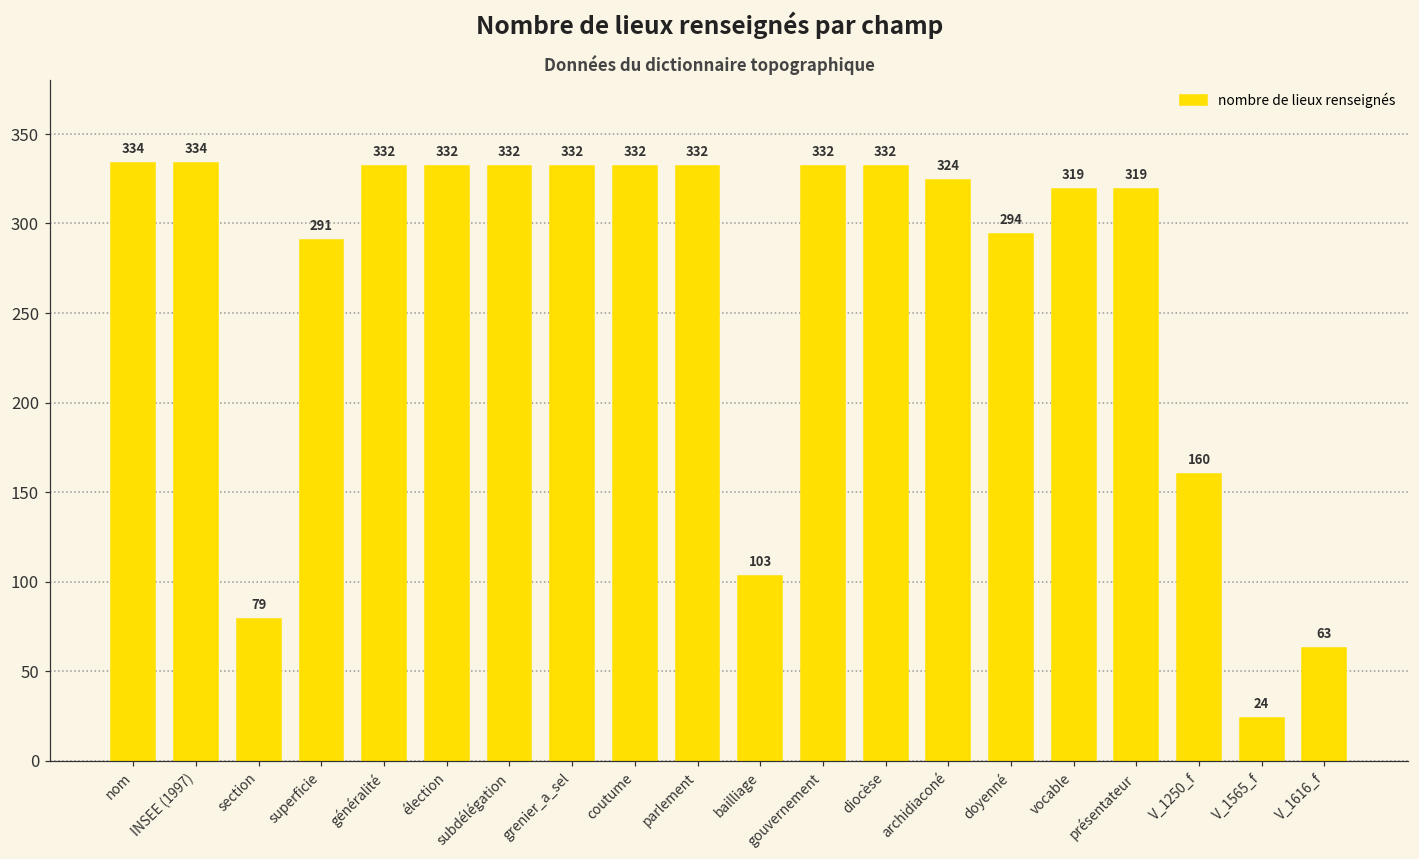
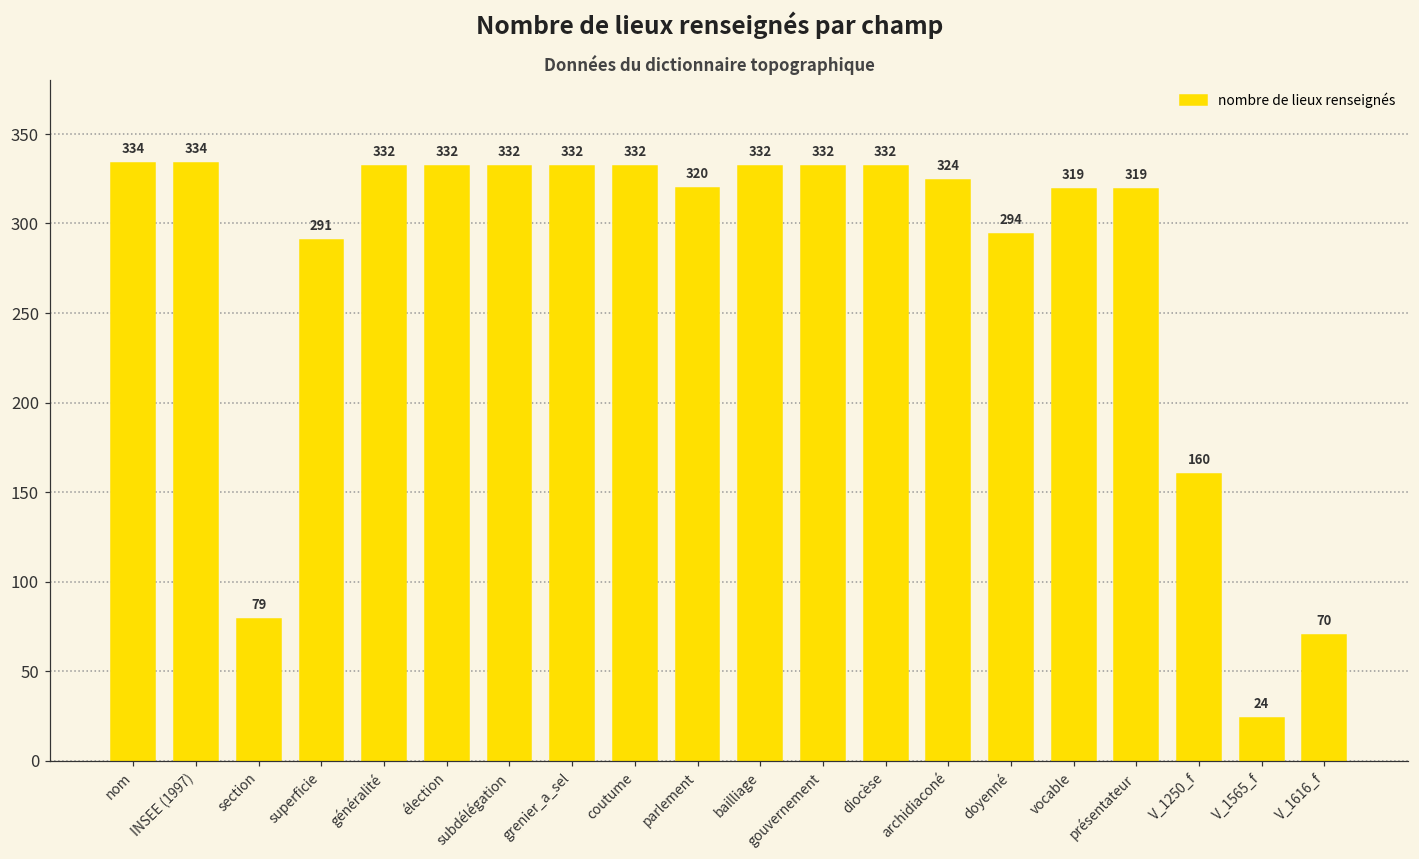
  {
    "nom": 334,
    "INSEE (1997)": 334,
    "section": 79,
    "superficie": 291,
    "généralité": 332,
    "élection": 332,
    "subdélégation": 332,
    "grenier_a_sel": 332,
    "coutume": 332,
-   "parlement": 332,
-   "bailliage": 103,
+   "parlement": 320,
+   "bailliage": 332,
    "gouvernement": 332,
    "diocèse": 332,
    "archidiaconé": 324,
    "doyenné": 294,
    "vocable": 319,
    "présentateur": 319,
    "V_1250_f": 160,
    "V_1565_f": 24,
-   "V_1616_f": 63
+   "V_1616_f": 70
  }
